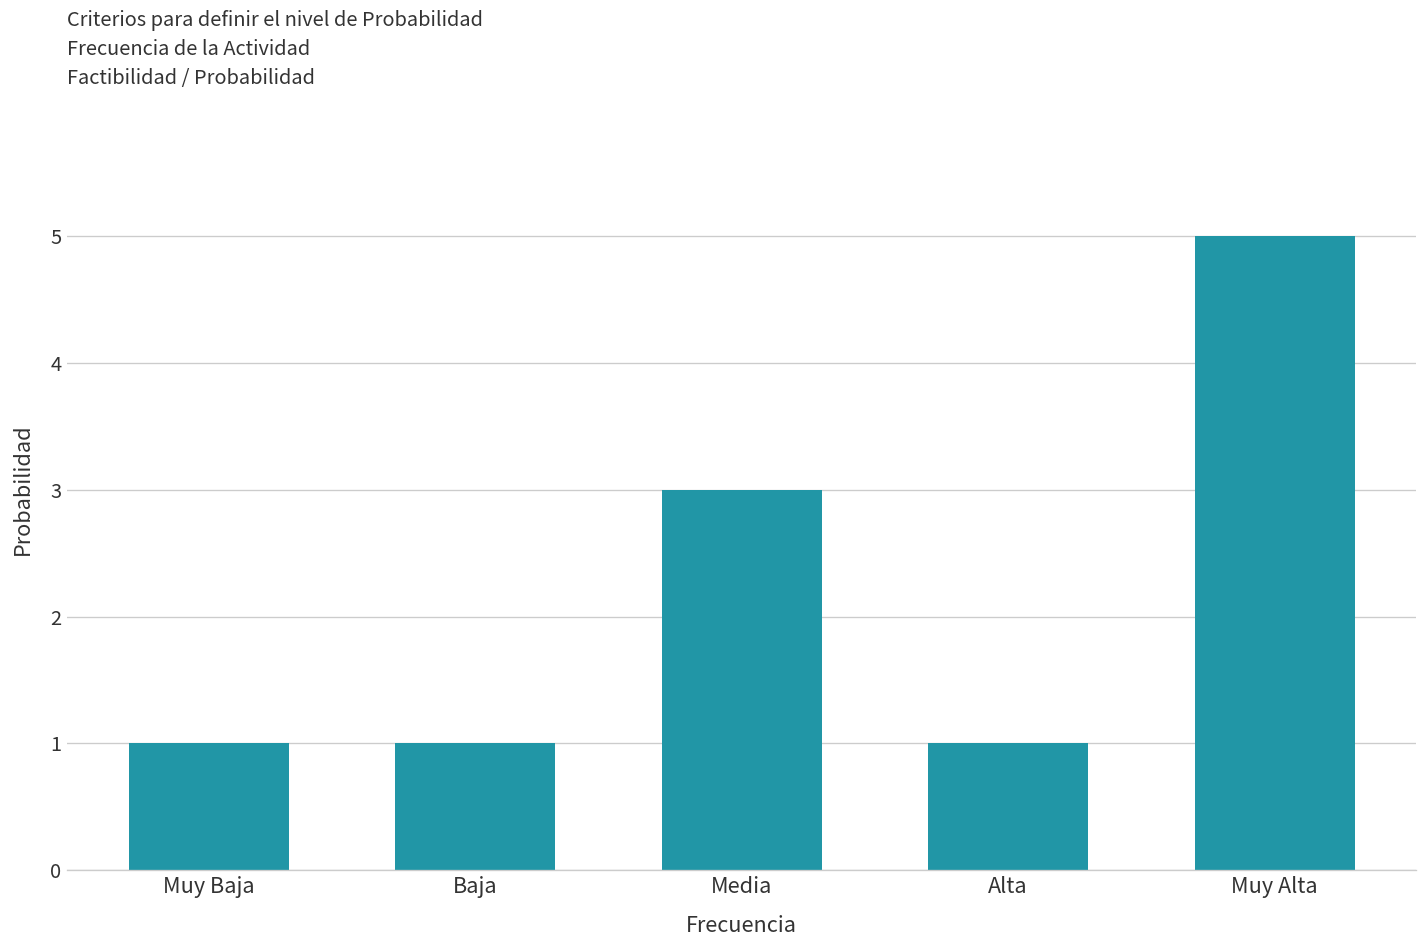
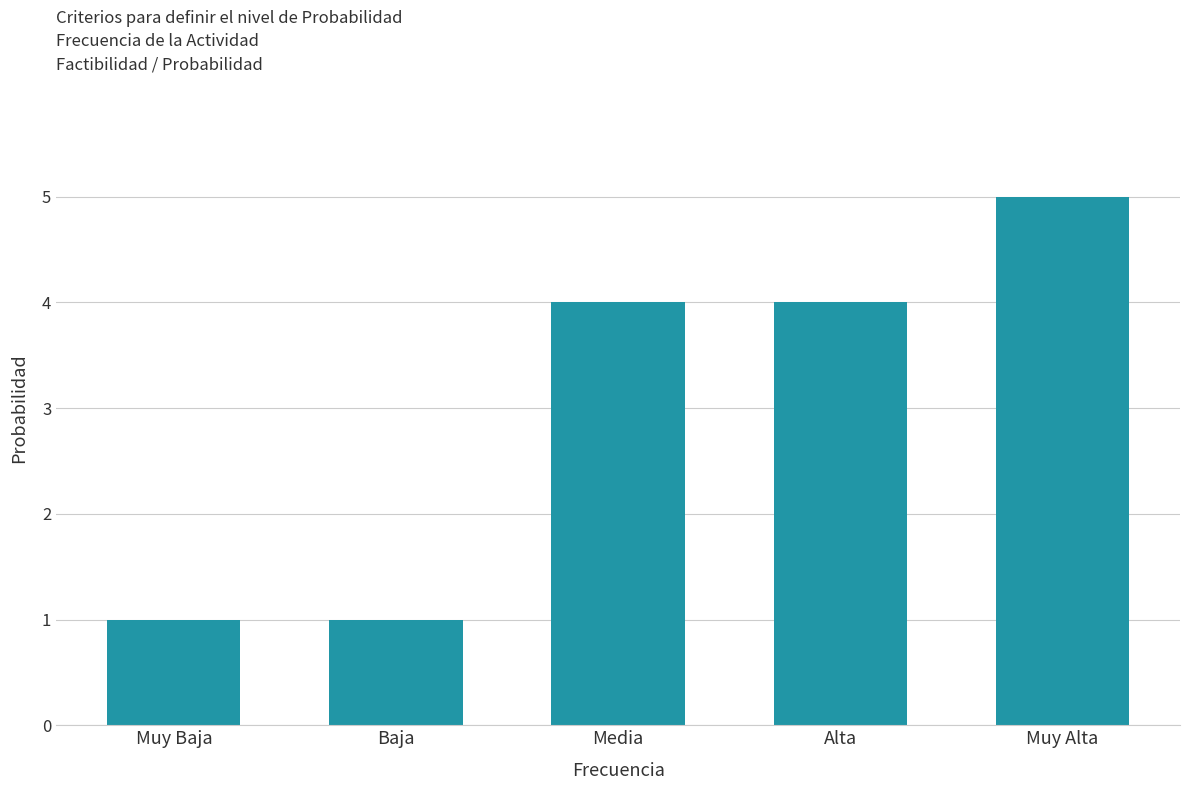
  {
    "Muy Baja": 1,
    "Baja": 1,
-   "Media": 3,
-   "Alta": 1,
+   "Media": 4,
+   "Alta": 4,
    "Muy Alta": 5
  }
